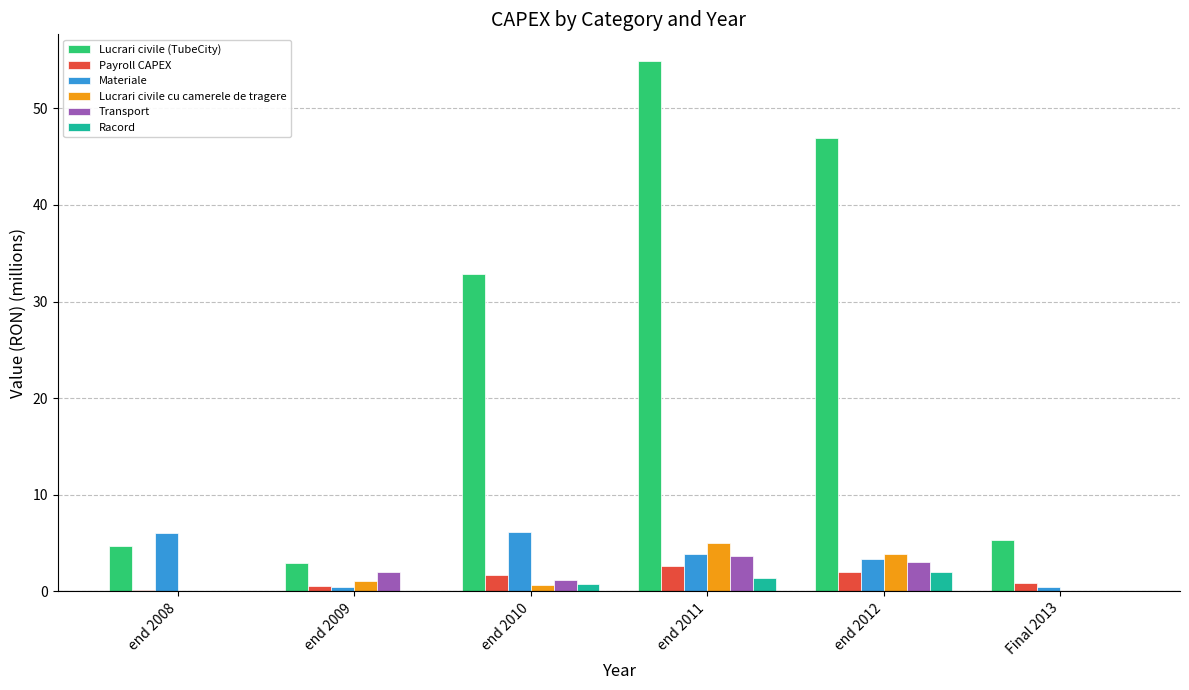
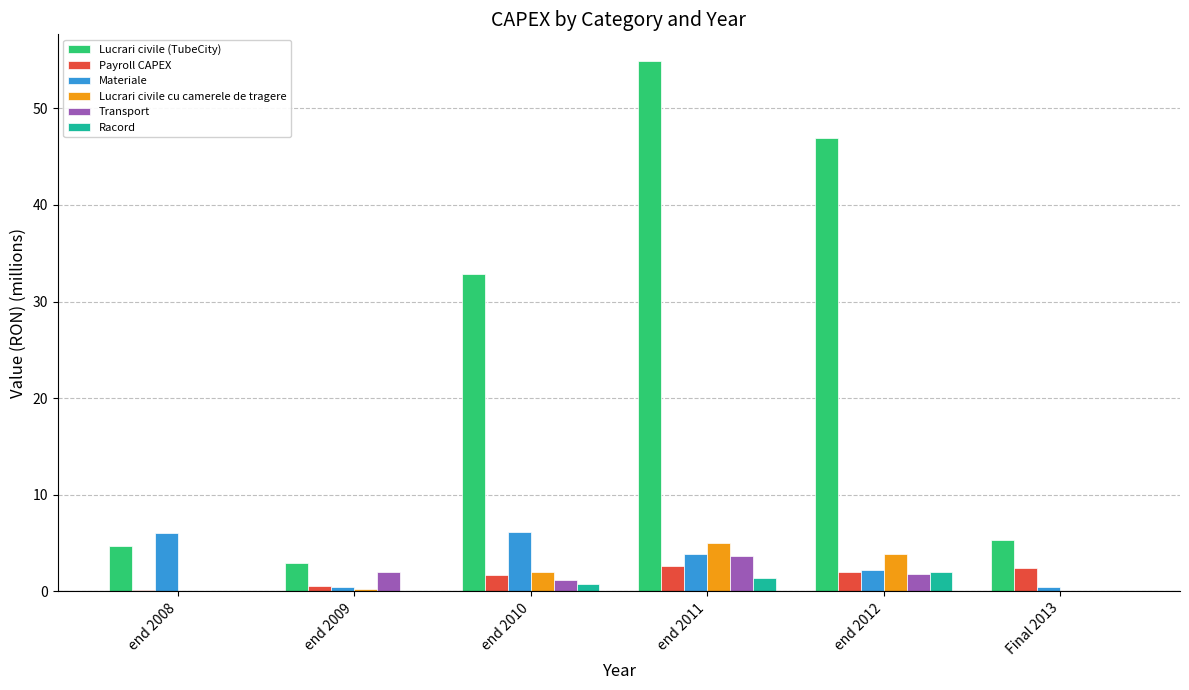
  {
    "Payroll CAPEX": {
      "end 2009": 1,
      "end 2010": 2,
      "end 2011": 3,
      "end 2012": 2,
-     "Final 2013": 1
+     "Final 2013": 2
    },
    "Materiale": {
      "end 2008": 6,
      "end 2009": 0,
      "end 2010": 6,
      "end 2011": 4,
-     "end 2012": 3,
+     "end 2012": 2,
      "Final 2013": 0
    },
    "Lucrari civile cu camerele de tragere": {
      "end 2008": 0,
-     "end 2009": 1,
-     "end 2010": 1,
+     "end 2009": 0,
+     "end 2010": 2,
      "end 2011": 5,
      "end 2012": 4
    },
    "Transport": {
      "end 2008": 0,
      "end 2009": 2,
      "end 2010": 1,
      "end 2011": 4,
-     "end 2012": 3
+     "end 2012": 2
    }
  }
